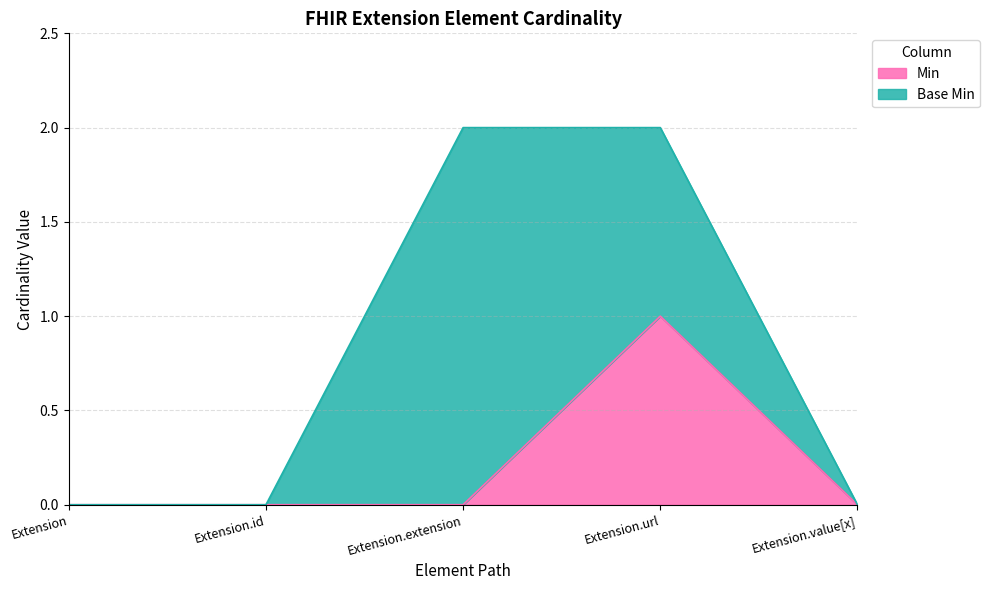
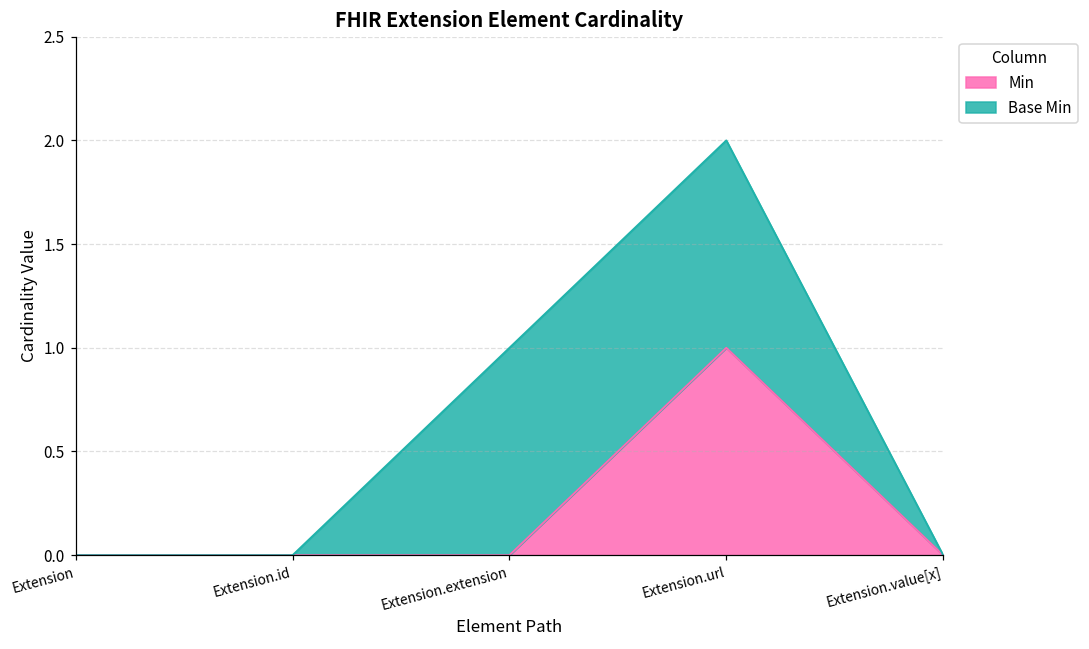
  {
    "Min": {
      "Extension.extension": 0,
      "Extension.url": 1
    },
    "Base Min": {
-     "Extension.extension": 2,
+     "Extension.extension": 1,
      "Extension.url": 1
    }
  }
